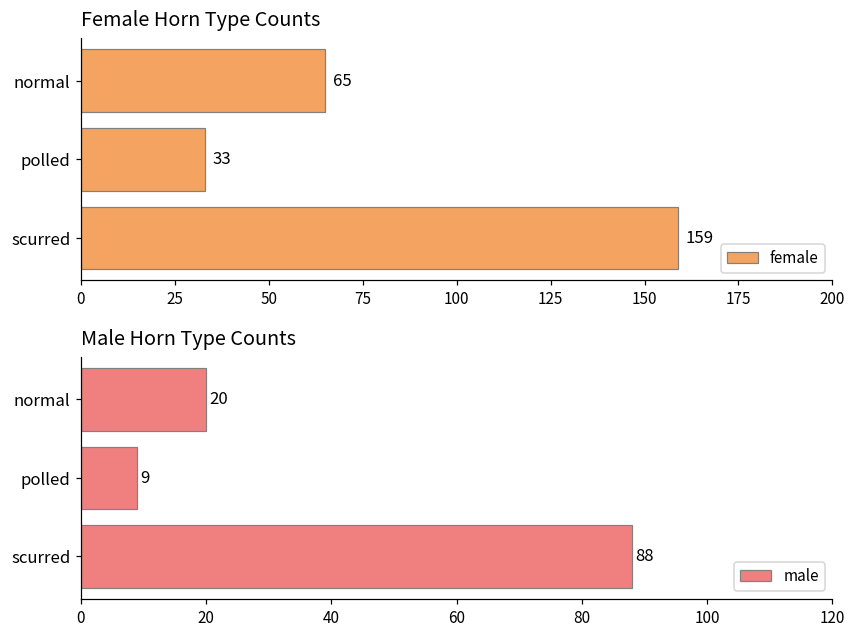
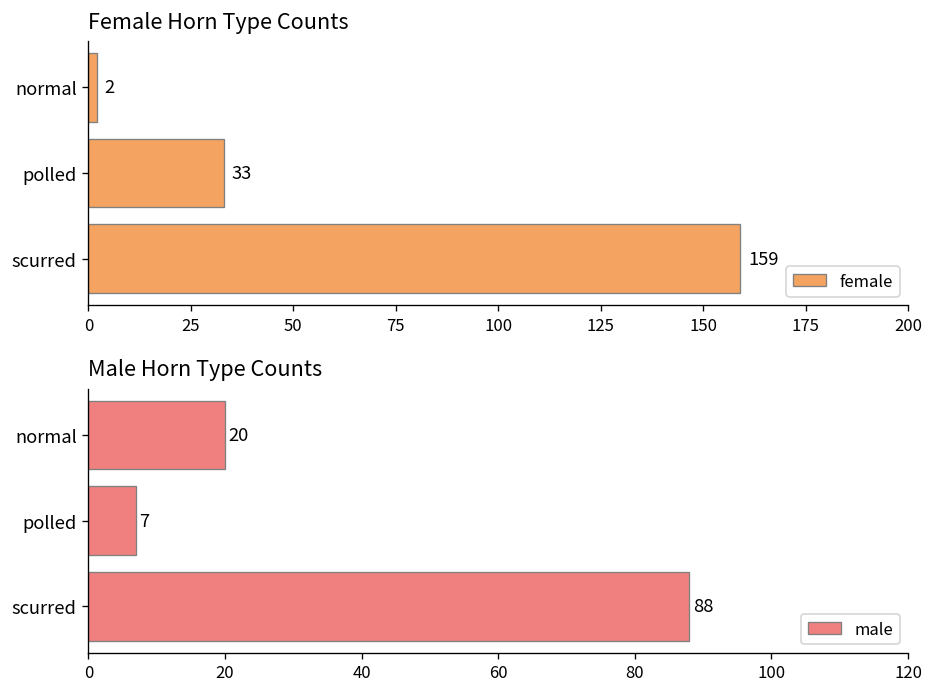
  {
    "Female Horn Type Counts": {
-     "normal": 65,
+     "normal": 2,
      "polled": 33,
      "scurred": 159
    },
    "Male Horn Type Counts": {
      "normal": 20,
-     "polled": 9,
+     "polled": 7,
      "scurred": 88
    }
  }
